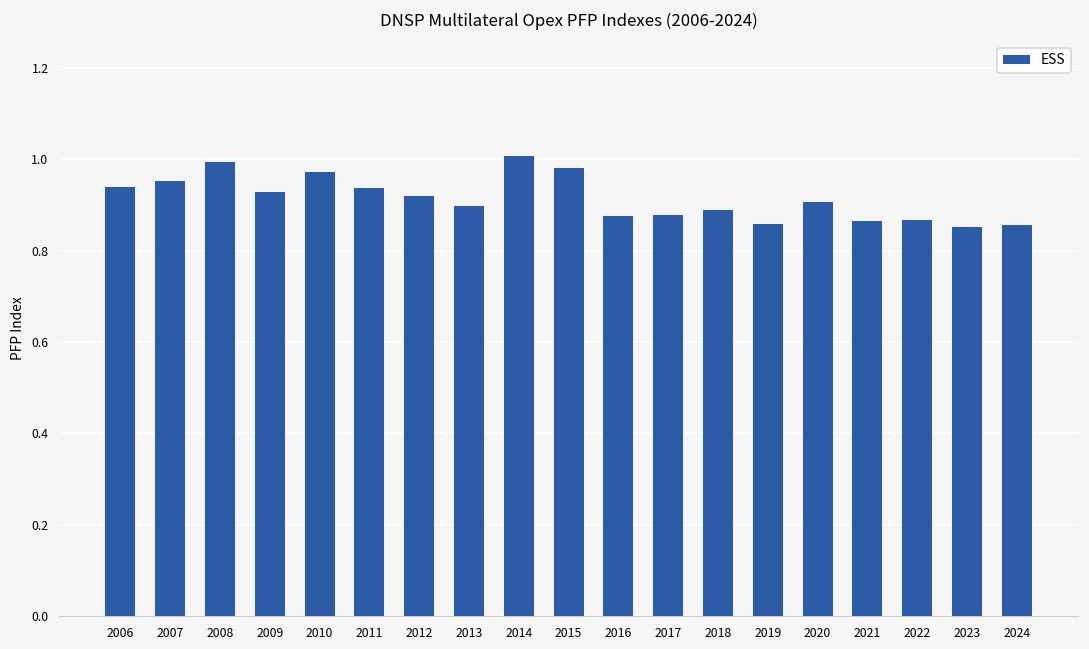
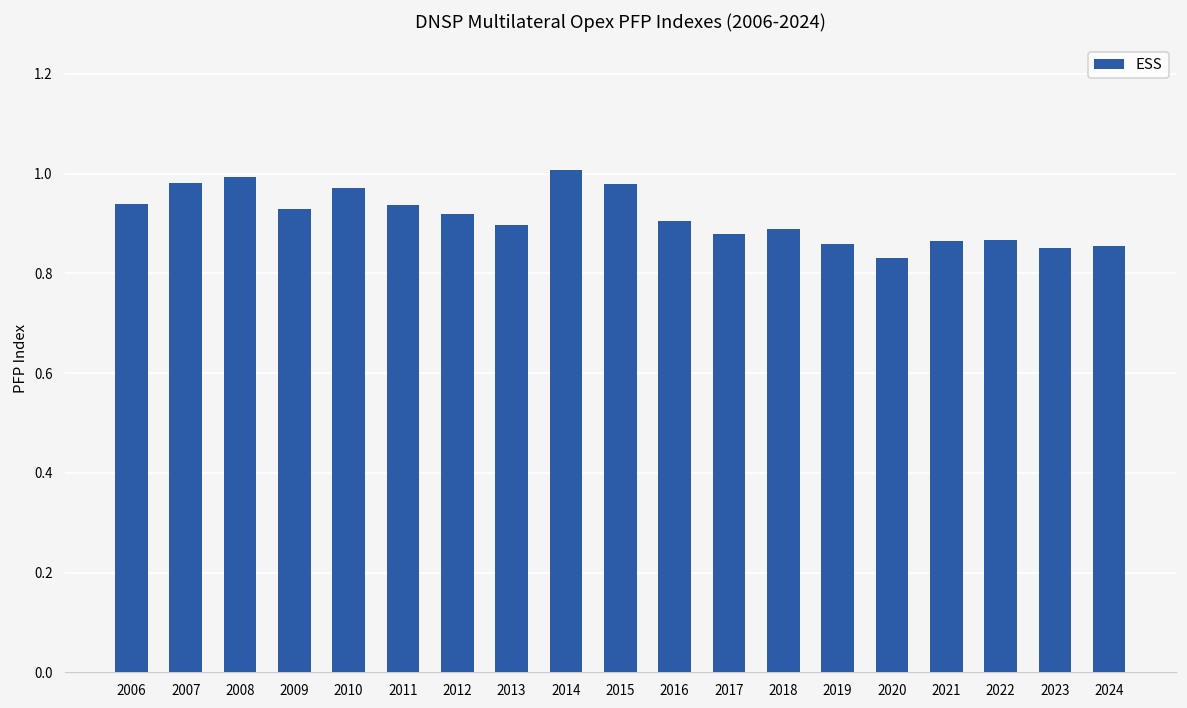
  {
    "2006": 0.94,
-   "2007": 0.95,
+   "2007": 0.98,
    "2008": 0.99,
    "2009": 0.93,
    "2010": 0.97,
    "2011": 0.94,
    "2012": 0.92,
    "2013": 0.90,
    "2014": 1.01,
    "2015": 0.98,
-   "2016": 0.88,
+   "2016": 0.91,
    "2017": 0.88,
    "2018": 0.89,
    "2019": 0.86,
-   "2020": 0.91,
+   "2020": 0.83,
    "2021": 0.86,
    "2022": 0.87,
    "2023": 0.85,
    "2024": 0.86
  }
